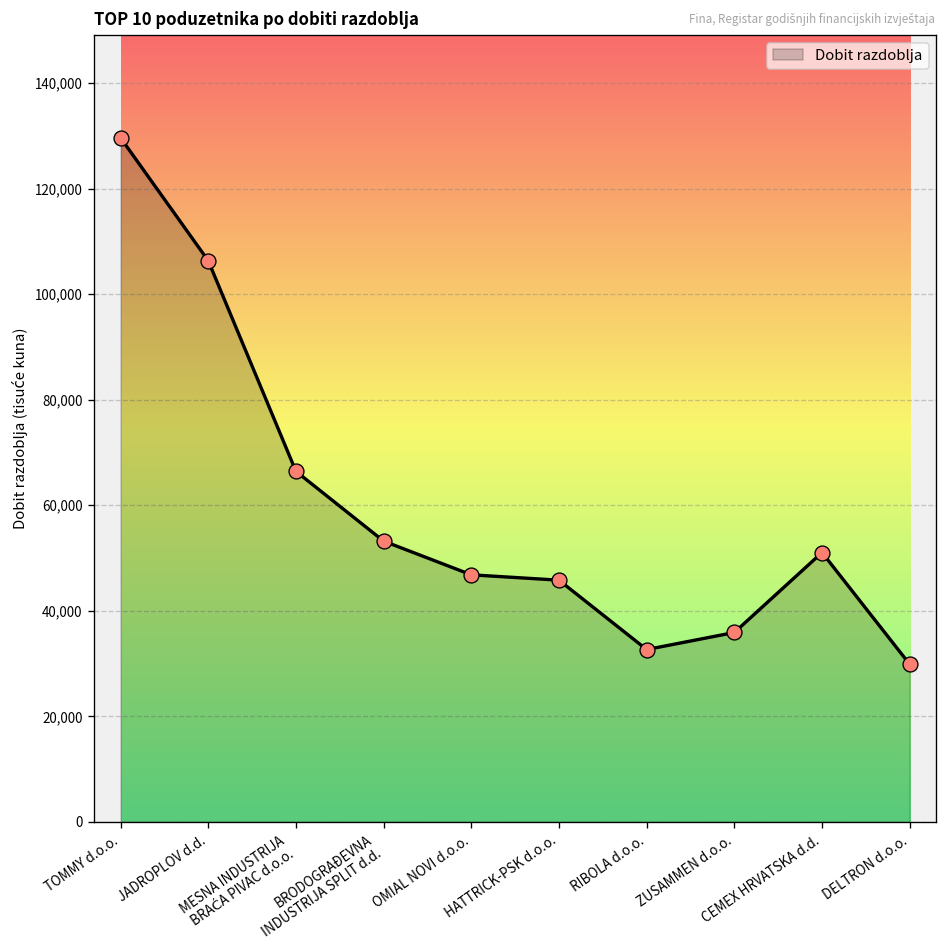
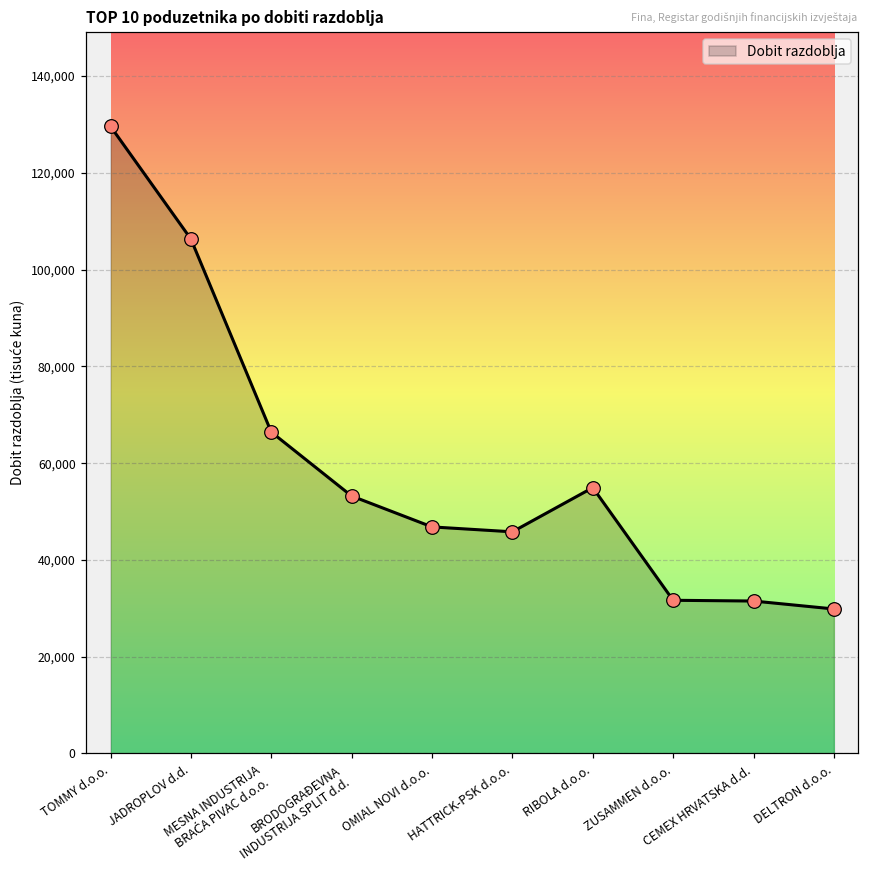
  {
    "TOMMY d.o.o.": "130,000",
    "JADROPLOV d.d.": "106,000",
    "MESNA INDUSTRIJA BRAĆA PIVAC d.o.o.": "66,000",
    "BRODOGRAĐEVNA INDUSTRIJA SPLIT d.d.": "53,000",
    "OMIAL NOVI d.o.o.": "47,000",
    "HATTRICK-PSK d.o.o.": "46,000",
-   "RIBOLA d.o.o.": "33,000",
-   "ZUSAMMEN d.o.o.": "36,000",
-   "CEMEX HRVATSKA d.d.": "51,000",
+   "RIBOLA d.o.o.": "55,000",
+   "ZUSAMMEN d.o.o.": "32,000",
+   "CEMEX HRVATSKA d.d.": "32,000",
    "DELTRON d.o.o.": "30,000"
  }
